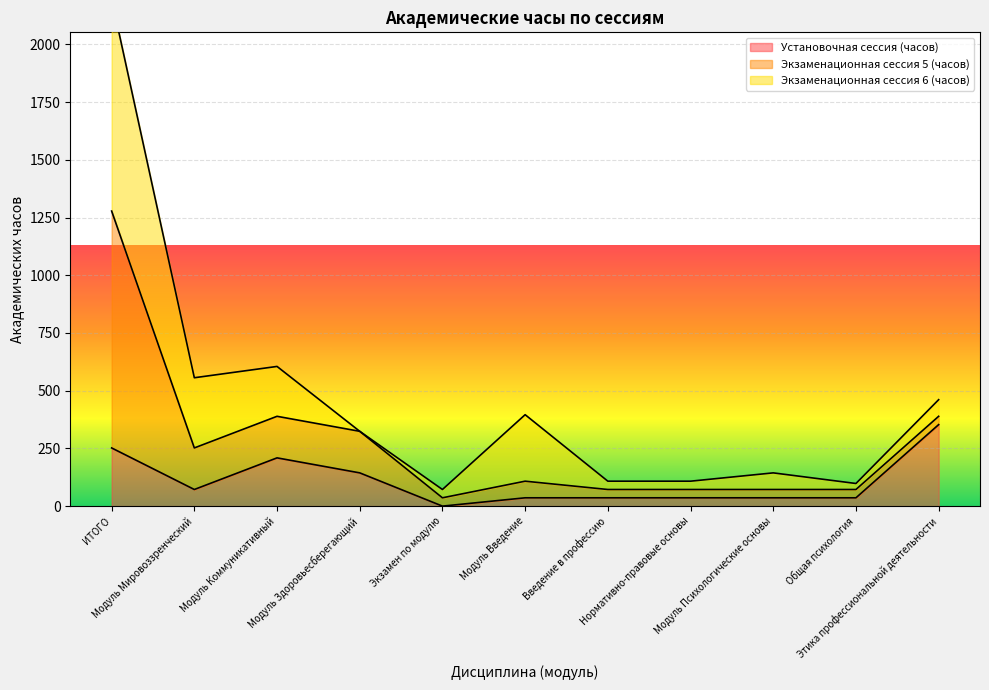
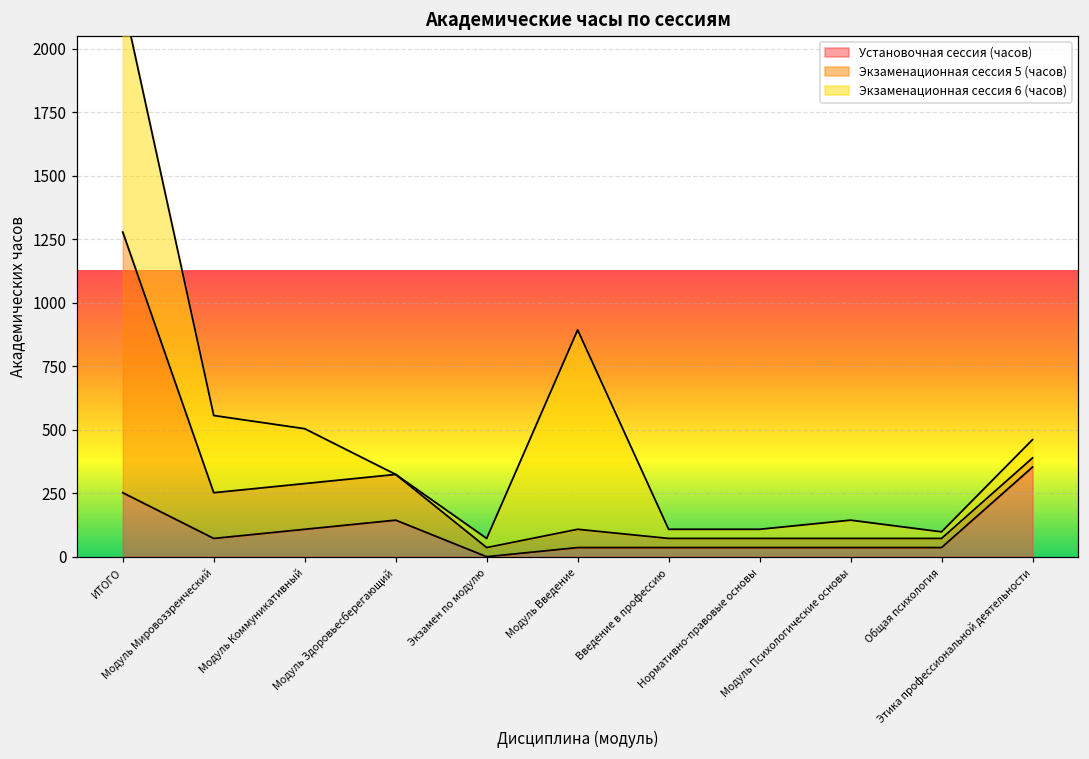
  {
    "Установочная сессия (часов)": {
      "ИТОГО": 250,
      "Модуль Мировоззренческий": 70,
-     "Модуль Коммуникативный": 210,
+     "Модуль Коммуникативный": 110,
      "Модуль Здоровьесберегающий": 140,
      "Экзамен по модулю": 0,
      "Модуль Введение": 40,
      "Введение в профессию": 40,
      "Нормативно-правовые основы": 40,
      "Модуль Психологические основы": 40,
      "Общая психология": 40,
      "Этика профессиональной деятельности": 350
    },
    "Экзаменационная сессия 5 (часов)": {
      "ИТОГО": 1030,
      "Модуль Мировоззренческий": 180,
      "Модуль Коммуникативный": 180,
      "Экзамен по модулю": 40,
      "Модуль Введение": 70,
      "Введение в профессию": 40,
      "Нормативно-правовые основы": 40,
      "Модуль Психологические основы": 40,
      "Общая психология": 40,
      "Этика профессиональной деятельности": 40
    },
    "Экзаменационная сессия 6 (часов)": {
      "Модуль Мировоззренческий": 300,
      "Модуль Коммуникативный": 220,
      "Экзамен по модулю": 40,
-     "Модуль Введение": 290,
+     "Модуль Введение": 790,
      "Введение в профессию": 40,
      "Нормативно-правовые основы": 40,
      "Модуль Психологические основы": 70,
      "Общая психология": 30,
      "Этика профессиональной деятельности": 70
    }
  }
